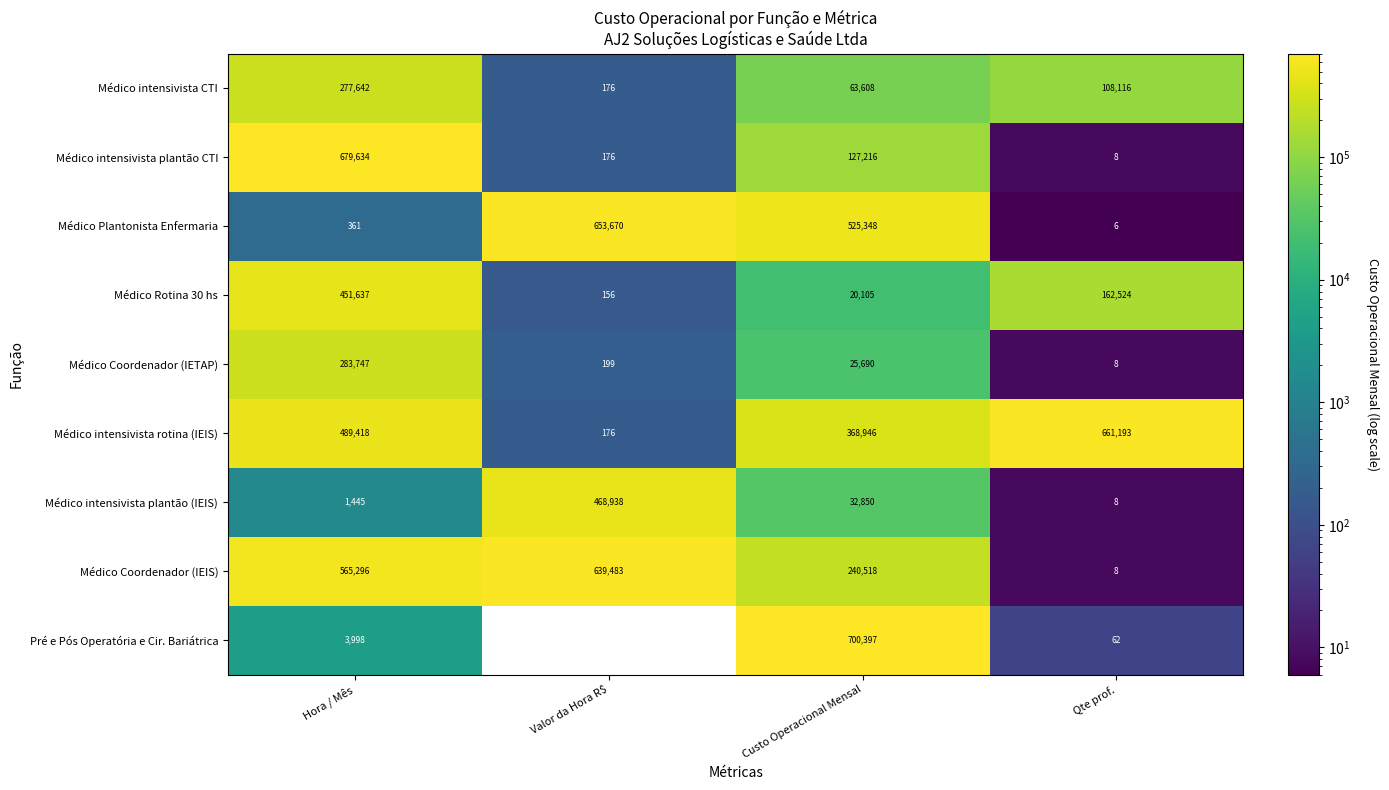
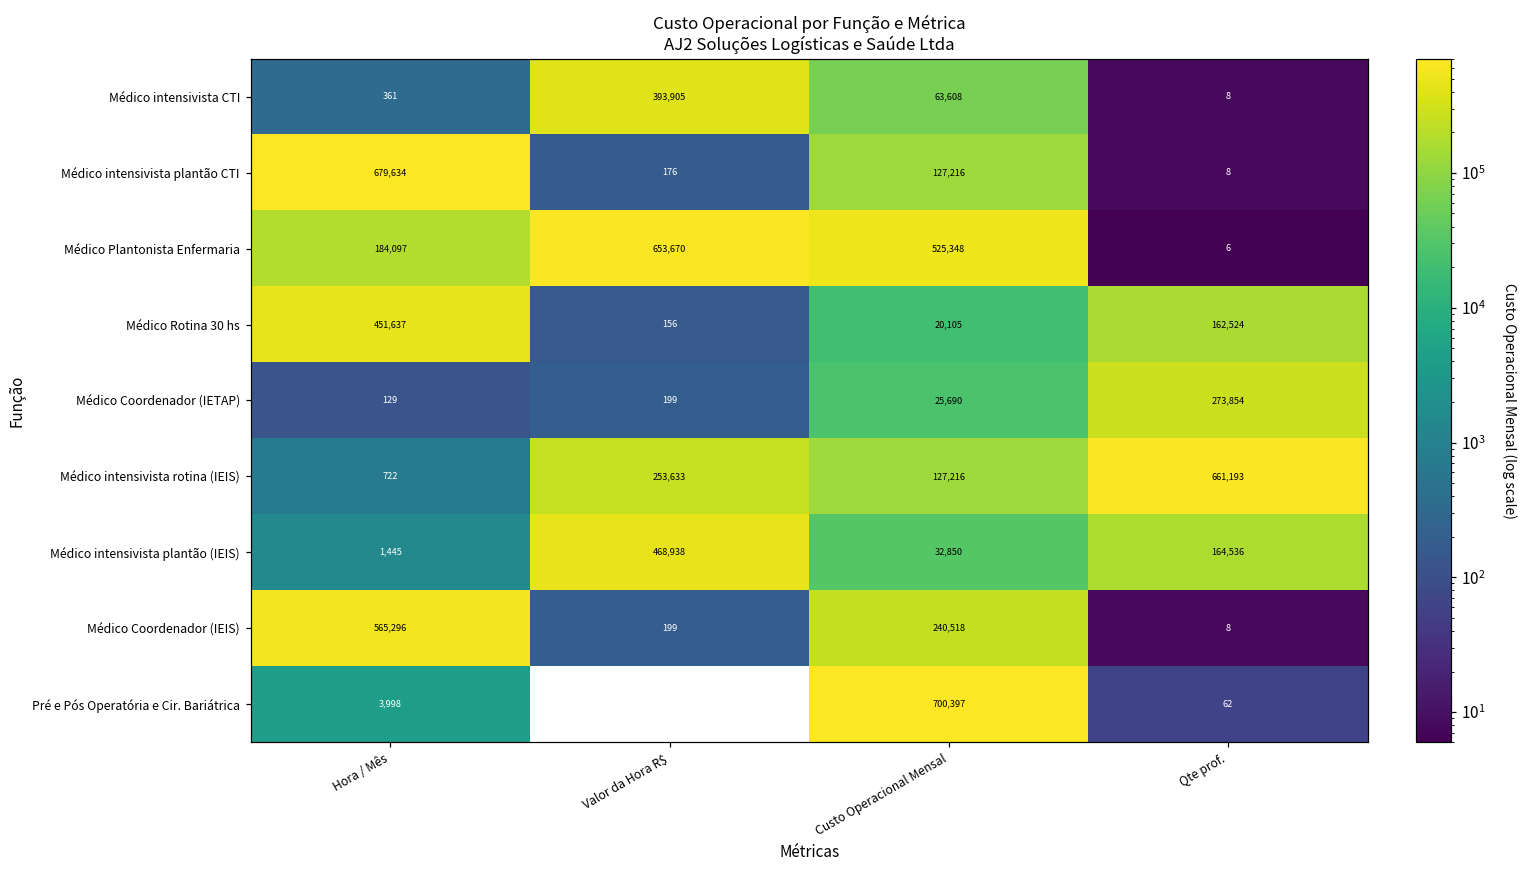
  {
    "Médico intensivista CTI": {
-     "Hora / Mês": "277,642",
-     "Valor da Hora R$": "176",
+     "Hora / Mês": "361",
+     "Valor da Hora R$": "393,905",
      "Custo Operacional Mensal": "63,608",
-     "Qte prof.": "108,116"
+     "Qte prof.": "8"
    },
    "Médico intensivista plantão CTI": {
      "Hora / Mês": "679,634",
      "Valor da Hora R$": "176",
      "Custo Operacional Mensal": "127,216",
      "Qte prof.": "8"
    },
    "Médico Plantonista Enfermaria": {
-     "Hora / Mês": "361",
+     "Hora / Mês": "184,097",
      "Valor da Hora R$": "653,670",
      "Custo Operacional Mensal": "525,348",
      "Qte prof.": "6"
    },
    "Médico Rotina 30 hs": {
      "Hora / Mês": "451,637",
      "Valor da Hora R$": "156",
      "Custo Operacional Mensal": "20,105",
      "Qte prof.": "162,524"
    },
    "Médico Coordenador (IETAP)": {
-     "Hora / Mês": "283,747",
+     "Hora / Mês": "129",
      "Valor da Hora R$": "199",
      "Custo Operacional Mensal": "25,690",
-     "Qte prof.": "8"
+     "Qte prof.": "273,854"
    },
    "Médico intensivista rotina (IEIS)": {
-     "Hora / Mês": "489,418",
-     "Valor da Hora R$": "176",
-     "Custo Operacional Mensal": "368,946",
+     "Hora / Mês": "722",
+     "Valor da Hora R$": "253,633",
+     "Custo Operacional Mensal": "127,216",
      "Qte prof.": "661,193"
    },
    "Médico intensivista plantão (IEIS)": {
      "Hora / Mês": "1,445",
      "Valor da Hora R$": "468,938",
      "Custo Operacional Mensal": "32,850",
-     "Qte prof.": "8"
+     "Qte prof.": "164,536"
    },
    "Médico Coordenador (IEIS)": {
      "Hora / Mês": "565,296",
-     "Valor da Hora R$": "639,483",
+     "Valor da Hora R$": "199",
      "Custo Operacional Mensal": "240,518",
      "Qte prof.": "8"
    },
    "Pré e Pós Operatória e Cir. Bariátrica": {
      "Hora / Mês": "3,998",
      "Custo Operacional Mensal": "700,397",
      "Qte prof.": "62"
    }
  }
